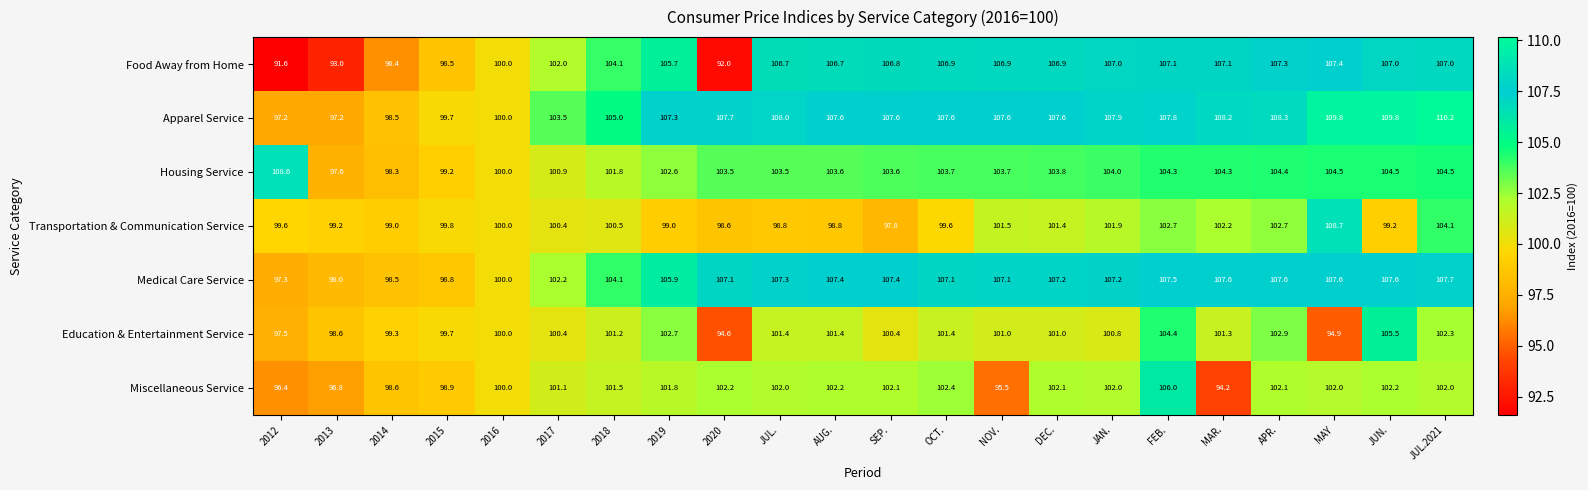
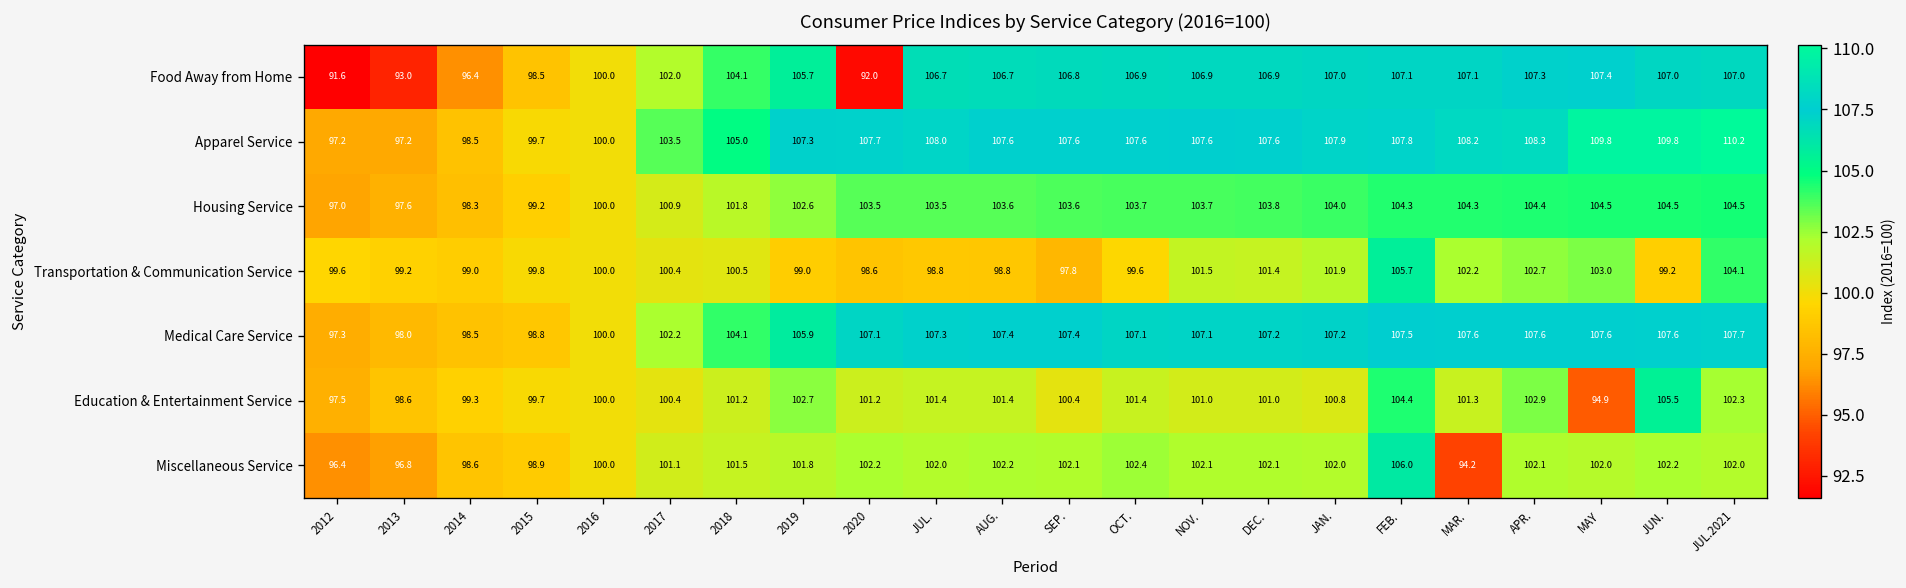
  {
    "Food Away from Home": {
      "2012": 91.6,
      "2013": 93.0,
      "2014": 96.4,
      "2015": 98.5,
      "2016": 100.0,
      "2017": 102.0,
      "2018": 104.1,
      "2019": 105.7,
      "2020": 92.0,
      "JUL.": 106.7,
      "AUG.": 106.7,
      "SEP.": 106.8,
      "OCT.": 106.9,
      "NOV.": 106.9,
      "DEC.": 106.9,
      "JAN.": 107.0,
      "FEB.": 107.1,
      "MAR.": 107.1,
      "APR.": 107.3,
      "MAY": 107.4,
      "JUN.": 107.0,
      "JUL.2021": 107.0
    },
    "Apparel Service": {
      "2012": 97.2,
      "2013": 97.2,
      "2014": 98.5,
      "2015": 99.7,
      "2016": 100.0,
      "2017": 103.5,
      "2018": 105.0,
      "2019": 107.3,
      "2020": 107.7,
      "JUL.": 108.0,
      "AUG.": 107.6,
      "SEP.": 107.6,
      "OCT.": 107.6,
      "NOV.": 107.6,
      "DEC.": 107.6,
      "JAN.": 107.9,
      "FEB.": 107.8,
      "MAR.": 108.2,
      "APR.": 108.3,
      "MAY": 109.8,
      "JUN.": 109.8,
      "JUL.2021": 110.2
    },
    "Housing Service": {
-     "2012": 108.6,
+     "2012": 97.0,
      "2013": 97.6,
      "2014": 98.3,
      "2015": 99.2,
      "2016": 100.0,
      "2017": 100.9,
      "2018": 101.8,
      "2019": 102.6,
      "2020": 103.5,
      "JUL.": 103.5,
      "AUG.": 103.6,
      "SEP.": 103.6,
      "OCT.": 103.7,
      "NOV.": 103.7,
      "DEC.": 103.8,
      "JAN.": 104.0,
      "FEB.": 104.3,
      "MAR.": 104.3,
      "APR.": 104.4,
      "MAY": 104.5,
      "JUN.": 104.5,
      "JUL.2021": 104.5
    },
    "Transportation & Communication Service": {
      "2012": 99.6,
      "2013": 99.2,
      "2014": 99.0,
      "2015": 99.8,
      "2016": 100.0,
      "2017": 100.4,
      "2018": 100.5,
      "2019": 99.0,
      "2020": 98.6,
      "JUL.": 98.8,
      "AUG.": 98.8,
      "SEP.": 97.8,
      "OCT.": 99.6,
      "NOV.": 101.5,
      "DEC.": 101.4,
      "JAN.": 101.9,
-     "FEB.": 102.7,
+     "FEB.": 105.7,
      "MAR.": 102.2,
      "APR.": 102.7,
-     "MAY": 108.7,
+     "MAY": 103.0,
      "JUN.": 99.2,
      "JUL.2021": 104.1
    },
    "Medical Care Service": {
      "2012": 97.3,
      "2013": 98.0,
      "2014": 98.5,
      "2015": 98.8,
      "2016": 100.0,
      "2017": 102.2,
      "2018": 104.1,
      "2019": 105.9,
      "2020": 107.1,
      "JUL.": 107.3,
      "AUG.": 107.4,
      "SEP.": 107.4,
      "OCT.": 107.1,
      "NOV.": 107.1,
      "DEC.": 107.2,
      "JAN.": 107.2,
      "FEB.": 107.5,
      "MAR.": 107.6,
      "APR.": 107.6,
      "MAY": 107.6,
      "JUN.": 107.6,
      "JUL.2021": 107.7
    },
    "Education & Entertainment Service": {
      "2012": 97.5,
      "2013": 98.6,
      "2014": 99.3,
      "2015": 99.7,
      "2016": 100.0,
      "2017": 100.4,
      "2018": 101.2,
      "2019": 102.7,
-     "2020": 94.6,
+     "2020": 101.2,
      "JUL.": 101.4,
      "AUG.": 101.4,
      "SEP.": 100.4,
      "OCT.": 101.4,
      "NOV.": 101.0,
      "DEC.": 101.0,
      "JAN.": 100.8,
      "FEB.": 104.4,
      "MAR.": 101.3,
      "APR.": 102.9,
      "MAY": 94.9,
      "JUN.": 105.5,
      "JUL.2021": 102.3
    },
    "Miscellaneous Service": {
      "2012": 96.4,
      "2013": 96.8,
      "2014": 98.6,
      "2015": 98.9,
      "2016": 100.0,
      "2017": 101.1,
      "2018": 101.5,
      "2019": 101.8,
      "2020": 102.2,
      "JUL.": 102.0,
      "AUG.": 102.2,
      "SEP.": 102.1,
      "OCT.": 102.4,
-     "NOV.": 95.5,
+     "NOV.": 102.1,
      "DEC.": 102.1,
      "JAN.": 102.0,
      "FEB.": 106.0,
      "MAR.": 94.2,
      "APR.": 102.1,
      "MAY": 102.0,
      "JUN.": 102.2,
      "JUL.2021": 102.0
    }
  }
